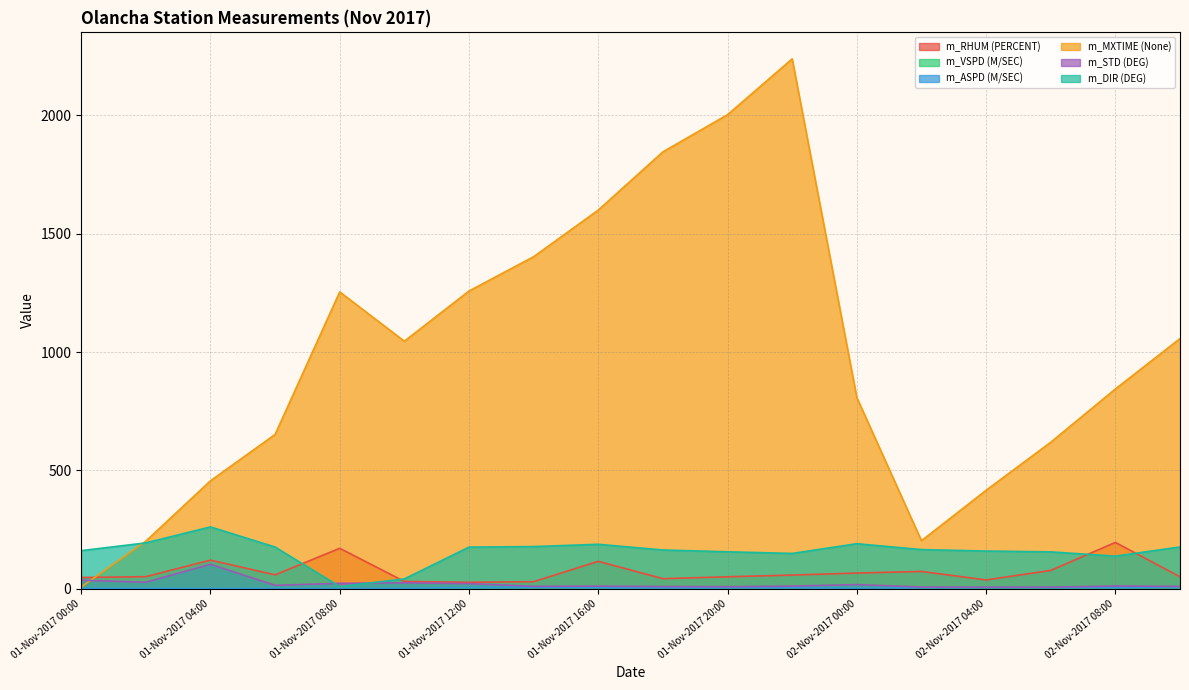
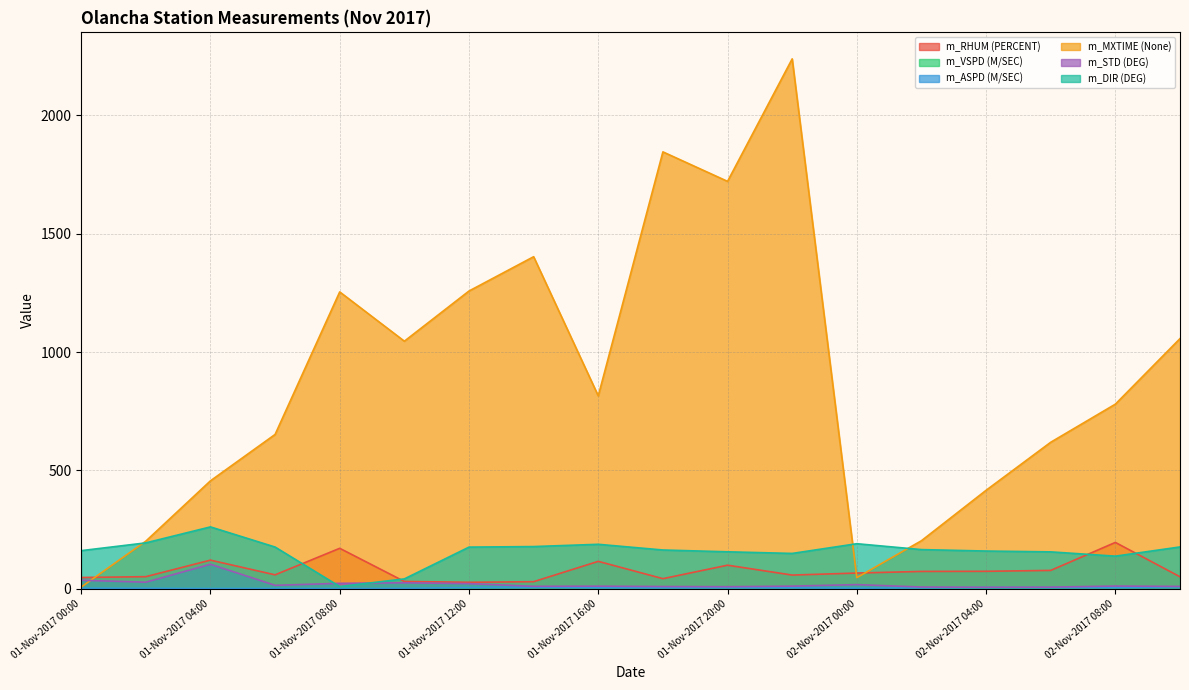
  {
    "m_RHUM (PERCENT)": {
      "01-Nov-2017 00:00": 50,
      "01-Nov-2017 04:00": 120,
      "01-Nov-2017 08:00": 170,
      "01-Nov-2017 16:00": 120,
-     "01-Nov-2017 20:00": 50,
+     "01-Nov-2017 20:00": 100,
      "02-Nov-2017 00:00": 70,
-     "02-Nov-2017 04:00": 40,
+     "02-Nov-2017 04:00": 70,
      "02-Nov-2017 08:00": 200
    },
    "m_MXTIME (None)": {
      "01-Nov-2017 04:00": 460,
      "01-Nov-2017 08:00": 1250,
      "01-Nov-2017 12:00": 1260,
-     "01-Nov-2017 16:00": 1600,
-     "01-Nov-2017 20:00": 2000,
-     "02-Nov-2017 00:00": 810,
+     "01-Nov-2017 16:00": 820,
+     "01-Nov-2017 20:00": 1720,
+     "02-Nov-2017 00:00": 50,
      "02-Nov-2017 04:00": 420,
-     "02-Nov-2017 08:00": 840
+     "02-Nov-2017 08:00": 780
    },
    "m_STD (DEG)": {
      "01-Nov-2017 00:00": 40,
      "01-Nov-2017 04:00": 100,
      "01-Nov-2017 08:00": 20,
      "02-Nov-2017 00:00": 20
    }
  }
